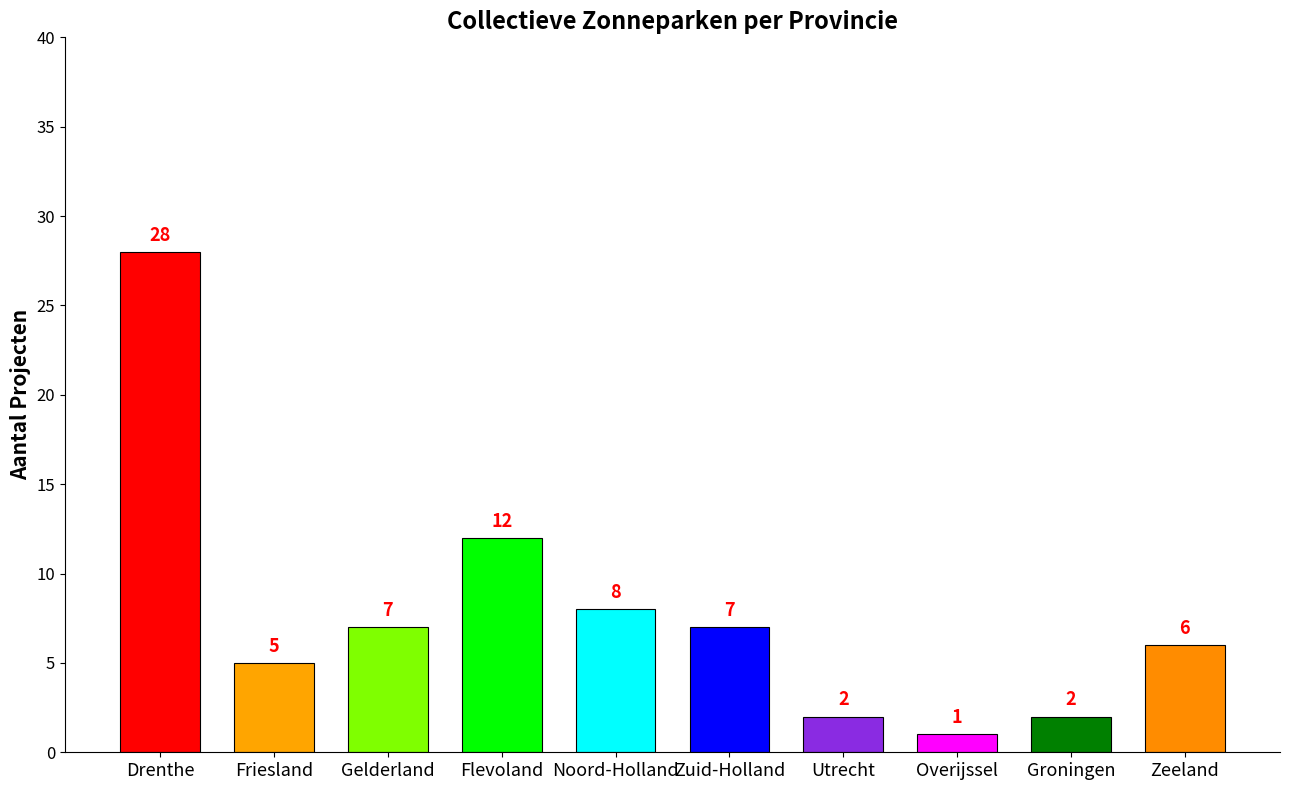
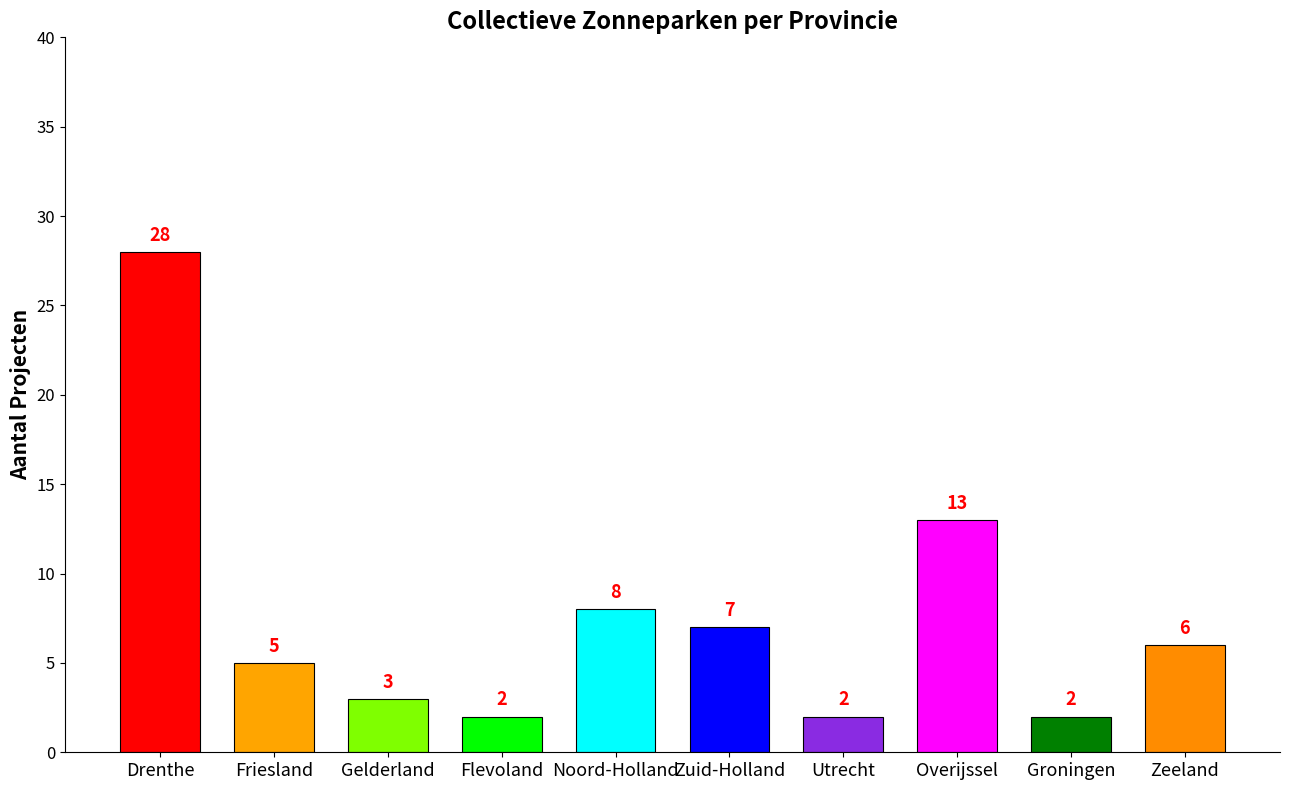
  {
    "Drenthe": 28,
    "Friesland": 5,
-   "Gelderland": 7,
-   "Flevoland": 12,
+   "Gelderland": 3,
+   "Flevoland": 2,
    "Noord-Holland": 8,
    "Zuid-Holland": 7,
    "Utrecht": 2,
-   "Overijssel": 1,
+   "Overijssel": 13,
    "Groningen": 2,
    "Zeeland": 6
  }
